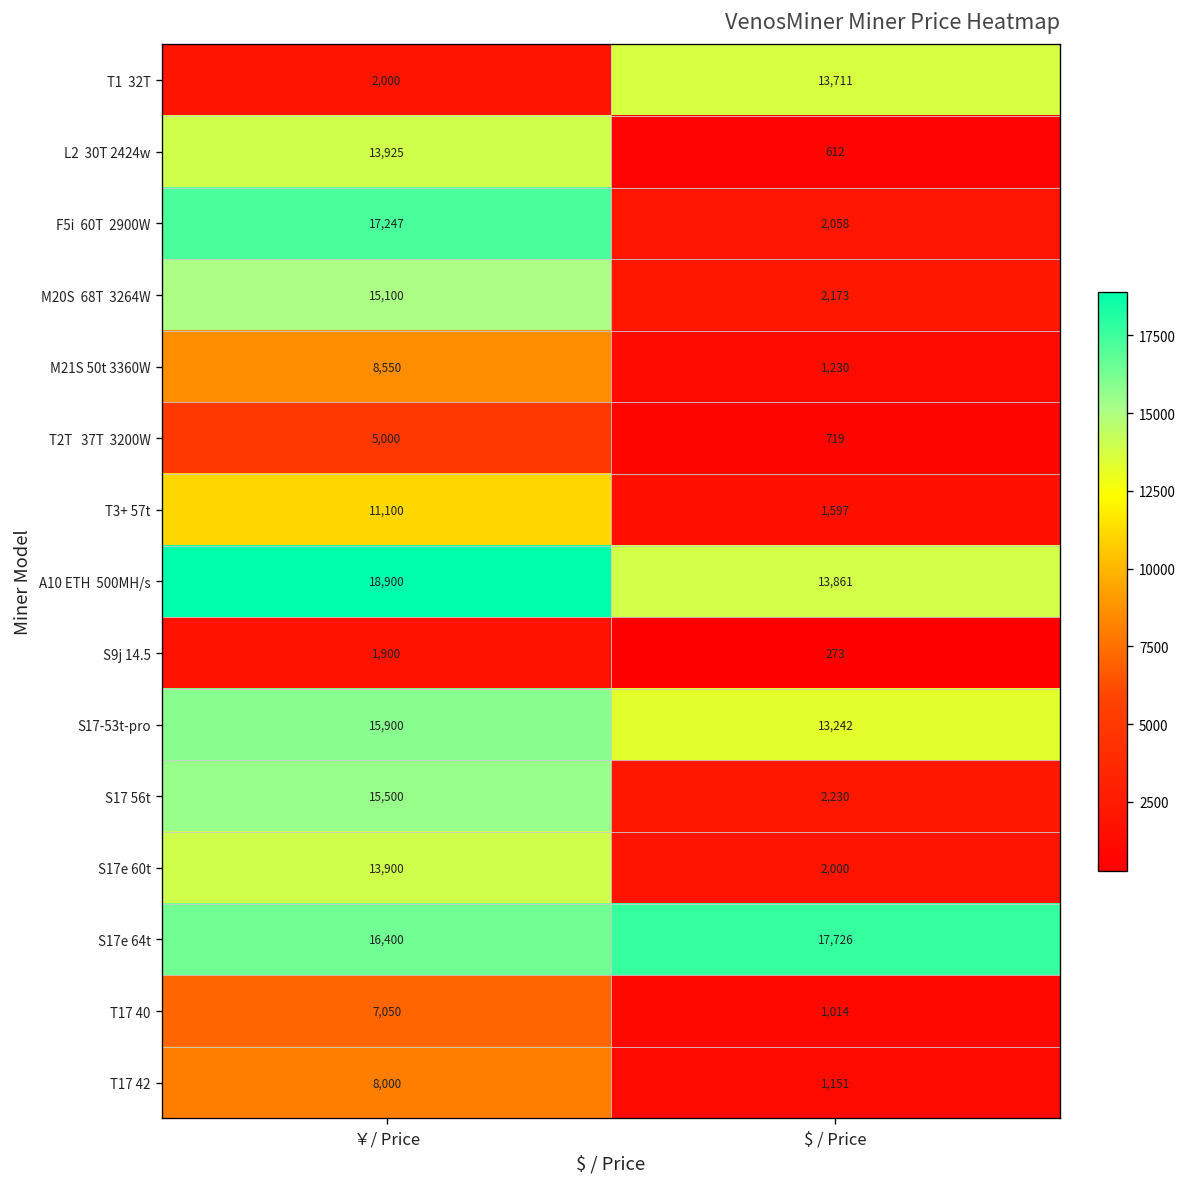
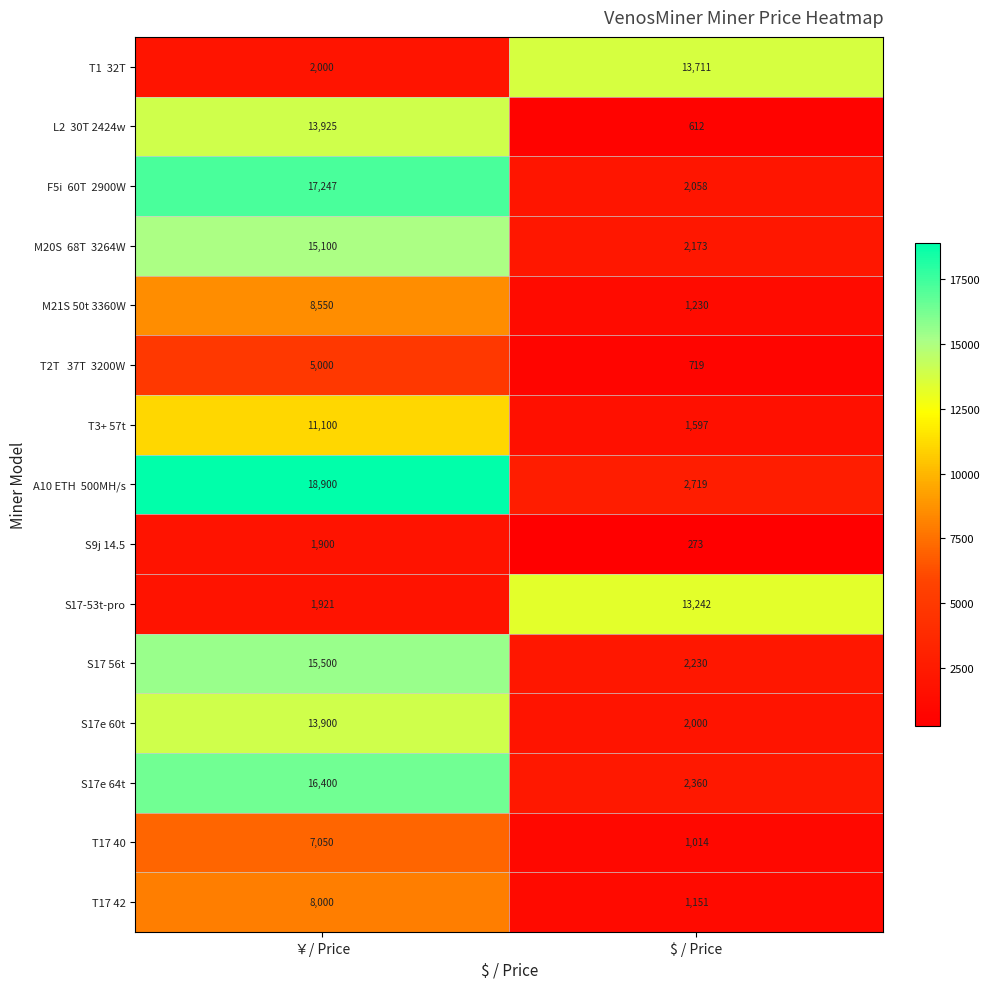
  {
    "T1 32T": {
      "￥/ Price": "2,000",
      "$ / Price": "13,711"
    },
    "L2 30T 2424w": {
      "￥/ Price": "13,925",
      "$ / Price": "612"
    },
    "F5i 60T 2900W": {
      "￥/ Price": "17,247",
      "$ / Price": "2,058"
    },
    "M20S 68T 3264W": {
      "￥/ Price": "15,100",
      "$ / Price": "2,173"
    },
    "M21S 50t 3360W": {
      "￥/ Price": "8,550",
      "$ / Price": "1,230"
    },
    "T2T 37T 3200W": {
      "￥/ Price": "5,000",
      "$ / Price": "719"
    },
    "T3+ 57t": {
      "￥/ Price": "11,100",
      "$ / Price": "1,597"
    },
    "A10 ETH 500MH/s": {
      "￥/ Price": "18,900",
-     "$ / Price": "13,861"
+     "$ / Price": "2,719"
    },
    "S9j 14.5": {
      "￥/ Price": "1,900",
      "$ / Price": "273"
    },
    "S17-53t-pro": {
-     "￥/ Price": "15,900",
+     "￥/ Price": "1,921",
      "$ / Price": "13,242"
    },
    "S17 56t": {
      "￥/ Price": "15,500",
      "$ / Price": "2,230"
    },
    "S17e 60t": {
      "￥/ Price": "13,900",
      "$ / Price": "2,000"
    },
    "S17e 64t": {
      "￥/ Price": "16,400",
-     "$ / Price": "17,726"
+     "$ / Price": "2,360"
    },
    "T17 40": {
      "￥/ Price": "7,050",
      "$ / Price": "1,014"
    },
    "T17 42": {
      "￥/ Price": "8,000",
      "$ / Price": "1,151"
    }
  }
